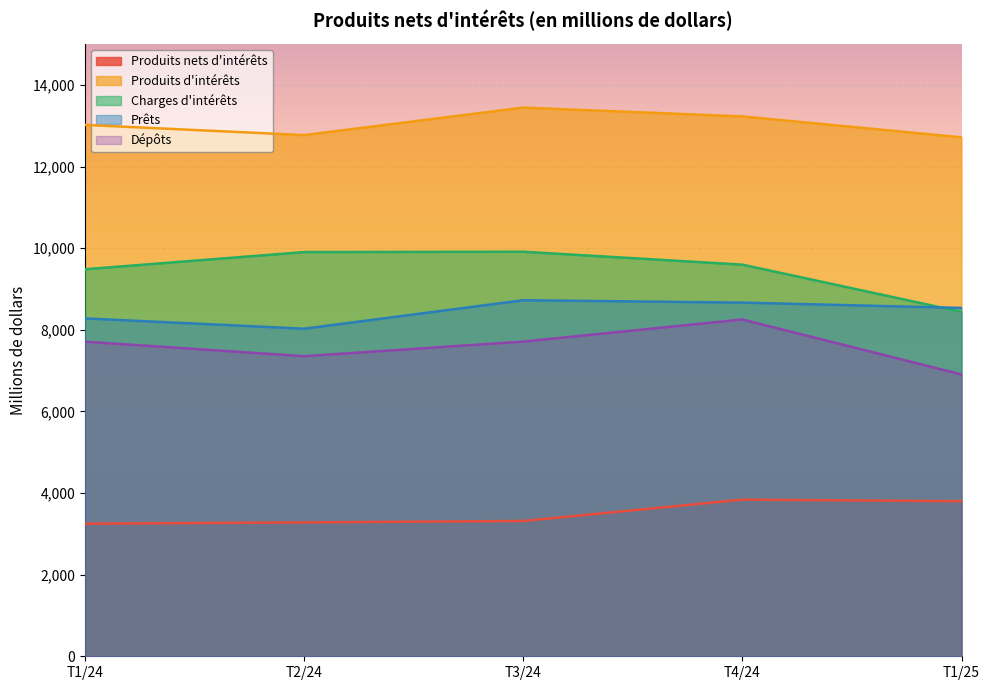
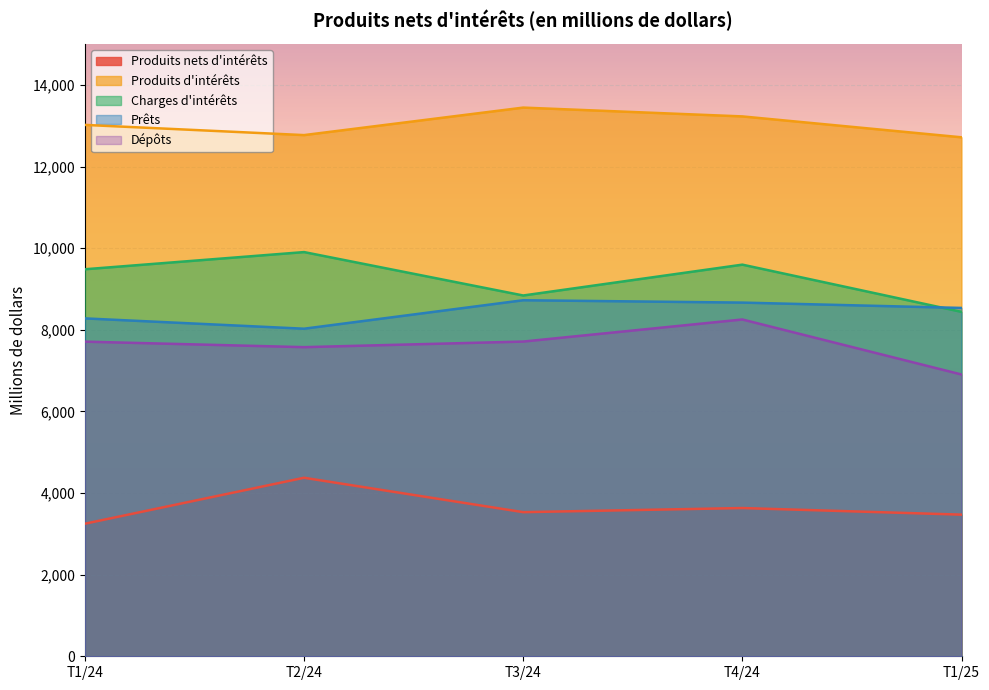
  {
    "Produits nets d'intérêts": {
      "T1/24": "3,200",
-     "T2/24": "3,300",
-     "T3/24": "3,300",
-     "T4/24": "3,800",
-     "T1/25": "3,800"
+     "T2/24": "4,400",
+     "T3/24": "3,500",
+     "T4/24": "3,600",
+     "T1/25": "3,500"
    },
    "Produits d'intérêts": {
      "T1/24": "13,000",
      "T2/24": "12,800",
      "T3/24": "13,400",
      "T4/24": "13,200",
      "T1/25": "12,700"
    },
    "Charges d'intérêts": {
      "T1/24": "9,500",
      "T2/24": "9,900",
-     "T3/24": "9,900",
+     "T3/24": "8,800",
      "T4/24": "9,600",
      "T1/25": "8,400"
    },
    "Prêts": {
      "T1/24": "8,300",
      "T2/24": "8,000",
      "T3/24": "8,700",
      "T4/24": "8,700",
      "T1/25": "8,500"
    },
    "Dépôts": {
      "T1/24": "7,700",
-     "T2/24": "7,400",
+     "T2/24": "7,600",
      "T3/24": "7,700",
      "T4/24": "8,300",
      "T1/25": "6,900"
    }
  }
